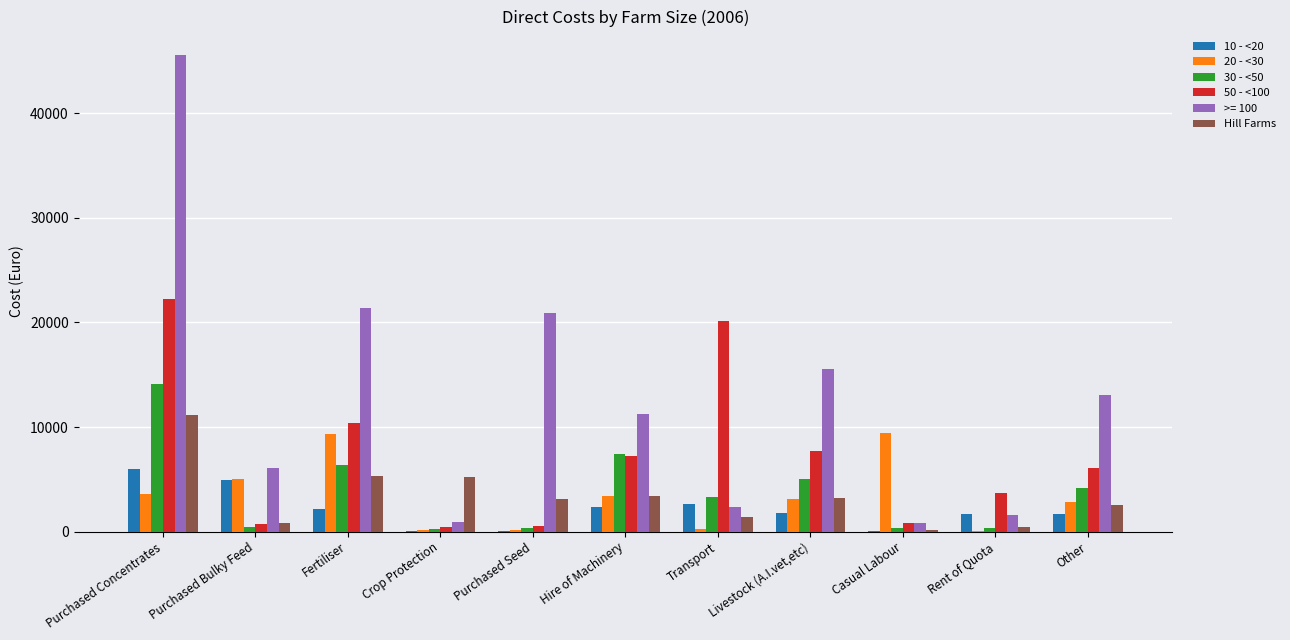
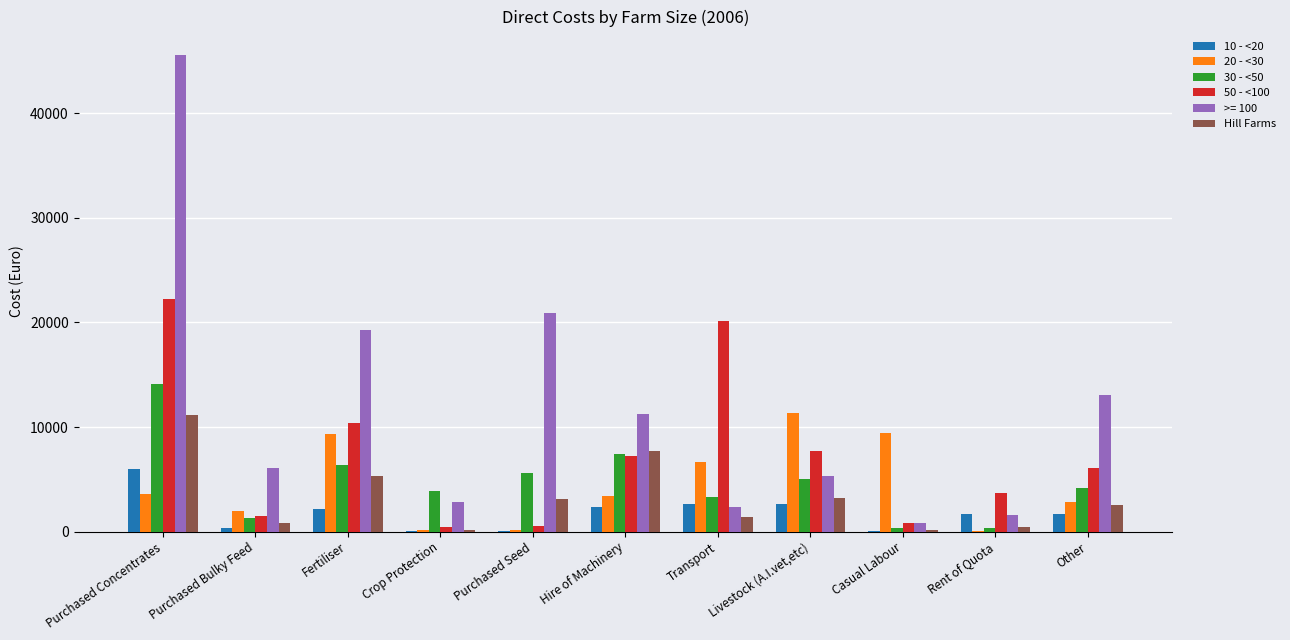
  {
    "10 - <20": {
      "Purchased Concentrates": 6000,
-     "Purchased Bulky Feed": 4900,
+     "Purchased Bulky Feed": 300,
      "Fertiliser": 2100,
      "Hire of Machinery": 2400,
      "Transport": 2700,
-     "Livestock (A.I.vet,etc)": 1700,
+     "Livestock (A.I.vet,etc)": 2700,
      "Rent of Quota": 1700,
      "Other": 1600
    },
    "20 - <30": {
      "Purchased Concentrates": 3500,
-     "Purchased Bulky Feed": 5000,
+     "Purchased Bulky Feed": 1900,
      "Fertiliser": 9400,
      "Hire of Machinery": 3400,
-     "Transport": 300,
-     "Livestock (A.I.vet,etc)": 3100,
+     "Transport": 6700,
+     "Livestock (A.I.vet,etc)": 11400,
      "Casual Labour": 9400,
      "Other": 2800
    },
    "30 - <50": {
      "Purchased Concentrates": 14200,
-     "Purchased Bulky Feed": 400,
+     "Purchased Bulky Feed": 1300,
      "Fertiliser": 6400,
-     "Crop Protection": 300,
-     "Purchased Seed": 400,
+     "Crop Protection": 3900,
+     "Purchased Seed": 5600,
      "Hire of Machinery": 7500,
      "Transport": 3300,
      "Livestock (A.I.vet,etc)": 5100,
      "Casual Labour": 400,
      "Rent of Quota": 400,
      "Other": 4200
    },
    "50 - <100": {
      "Purchased Concentrates": 22200,
-     "Purchased Bulky Feed": 700,
+     "Purchased Bulky Feed": 1500,
      "Fertiliser": 10400,
      "Crop Protection": 500,
      "Purchased Seed": 500,
      "Hire of Machinery": 7300,
      "Transport": 20100,
      "Livestock (A.I.vet,etc)": 7700,
      "Casual Labour": 800,
      "Rent of Quota": 3700,
      "Other": 6100
    },
    ">= 100": {
      "Purchased Concentrates": 45500,
      "Purchased Bulky Feed": 6100,
-     "Fertiliser": 21400,
-     "Crop Protection": 900,
+     "Fertiliser": 19200,
+     "Crop Protection": 2800,
      "Purchased Seed": 20900,
      "Hire of Machinery": 11200,
      "Transport": 2400,
-     "Livestock (A.I.vet,etc)": 15500,
+     "Livestock (A.I.vet,etc)": 5300,
      "Casual Labour": 800,
      "Rent of Quota": 1600,
      "Other": 13100
    },
    "Hill Farms": {
      "Purchased Concentrates": 11100,
      "Purchased Bulky Feed": 800,
      "Fertiliser": 5300,
-     "Crop Protection": 5200,
+     "Crop Protection": 100,
      "Purchased Seed": 3100,
-     "Hire of Machinery": 3400,
+     "Hire of Machinery": 7700,
      "Transport": 1400,
      "Livestock (A.I.vet,etc)": 3200,
      "Rent of Quota": 400,
      "Other": 2500
    }
  }
